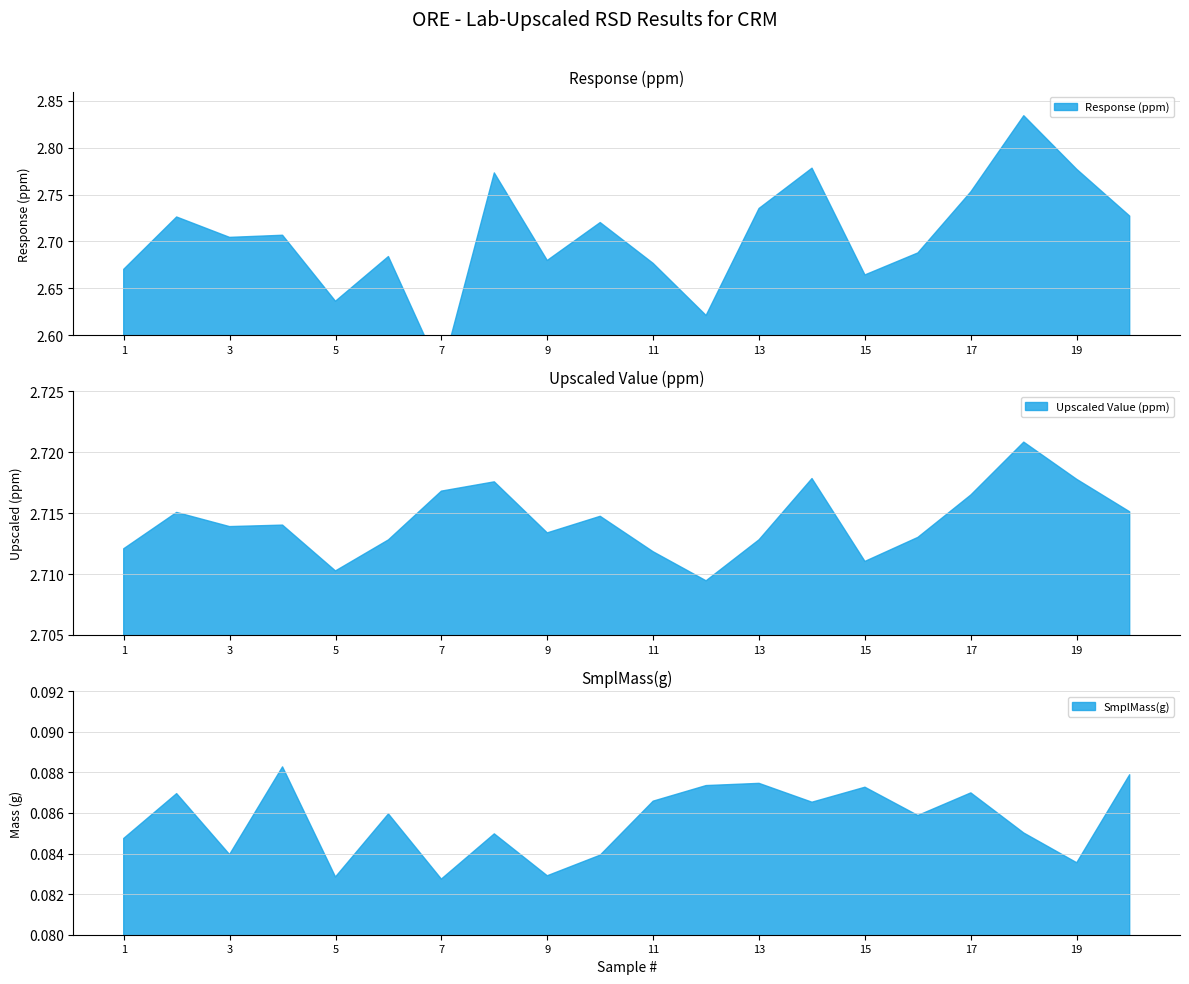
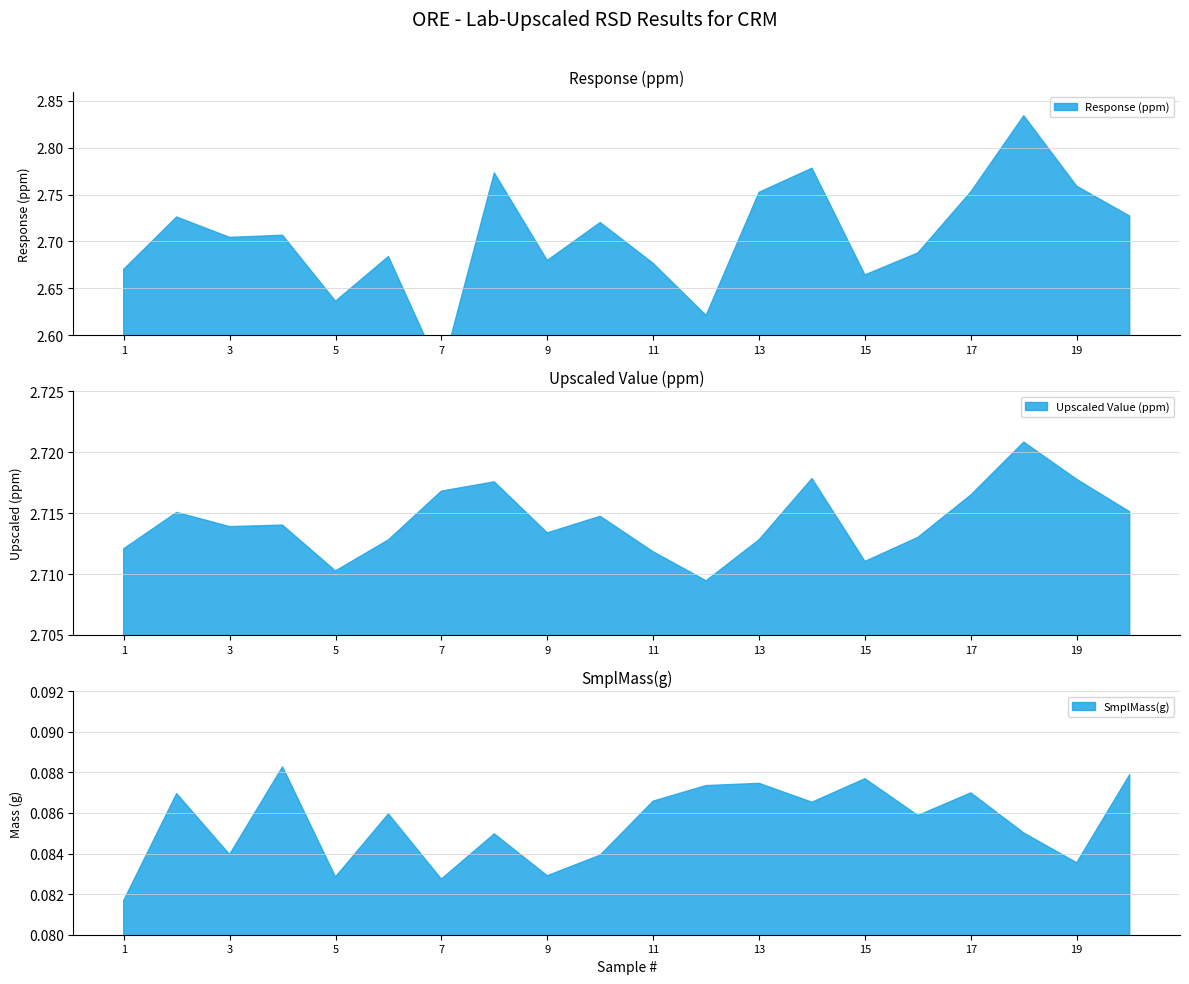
  {
    "Response (ppm)": {
      "1": 2.67,
      "3": 2.70,
      "5": 2.64,
      "9": 2.68,
      "11": 2.68,
-     "13": 2.74,
+     "13": 2.75,
      "15": 2.66,
      "17": 2.75,
-     "19": 2.78
+     "19": 2.76
    },
    "Upscaled Value (ppm)": {
      "1": 2.7121,
      "3": 2.7139,
      "5": 2.7103,
      "7": 2.7168,
      "9": 2.7134,
      "11": 2.7118,
      "13": 2.7128,
      "15": 2.7110,
      "17": 2.7165,
      "19": 2.7178
    },
    "SmplMass(g)": {
-     "1": 0.0847,
+     "1": 0.0817,
      "3": 0.0840,
      "5": 0.0828,
      "7": 0.0827,
      "9": 0.0829,
      "11": 0.0866,
      "13": 0.0875,
-     "15": 0.0873,
+     "15": 0.0877,
      "17": 0.0870,
      "19": 0.0835
    }
  }
